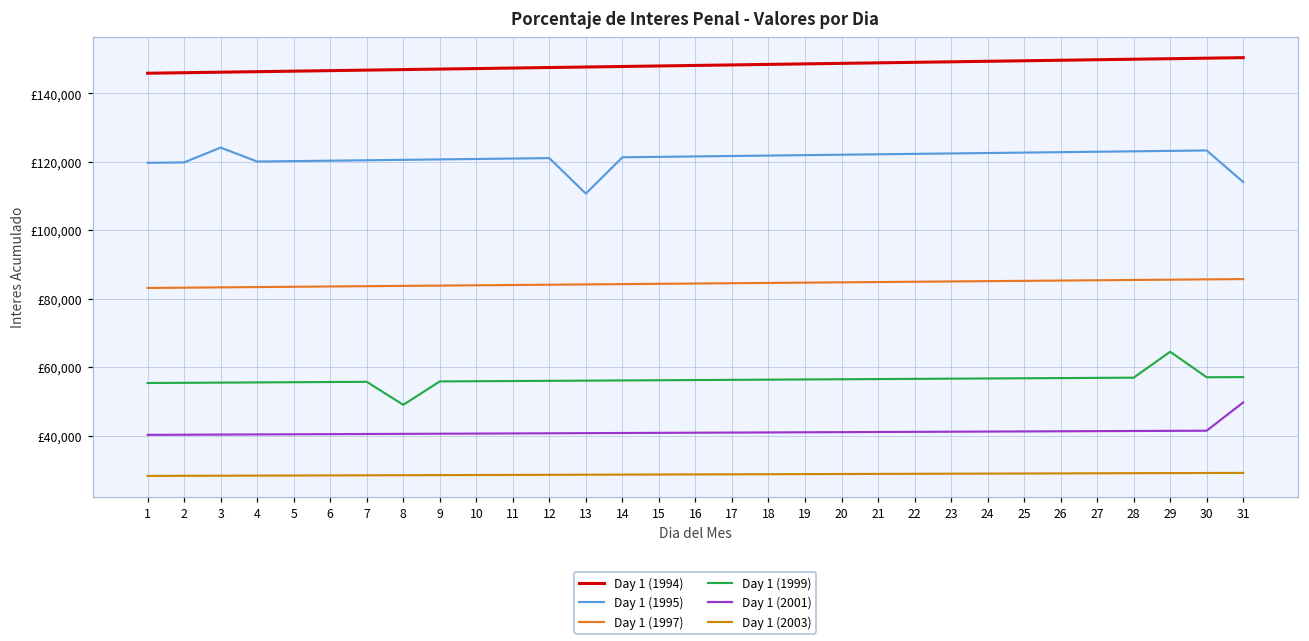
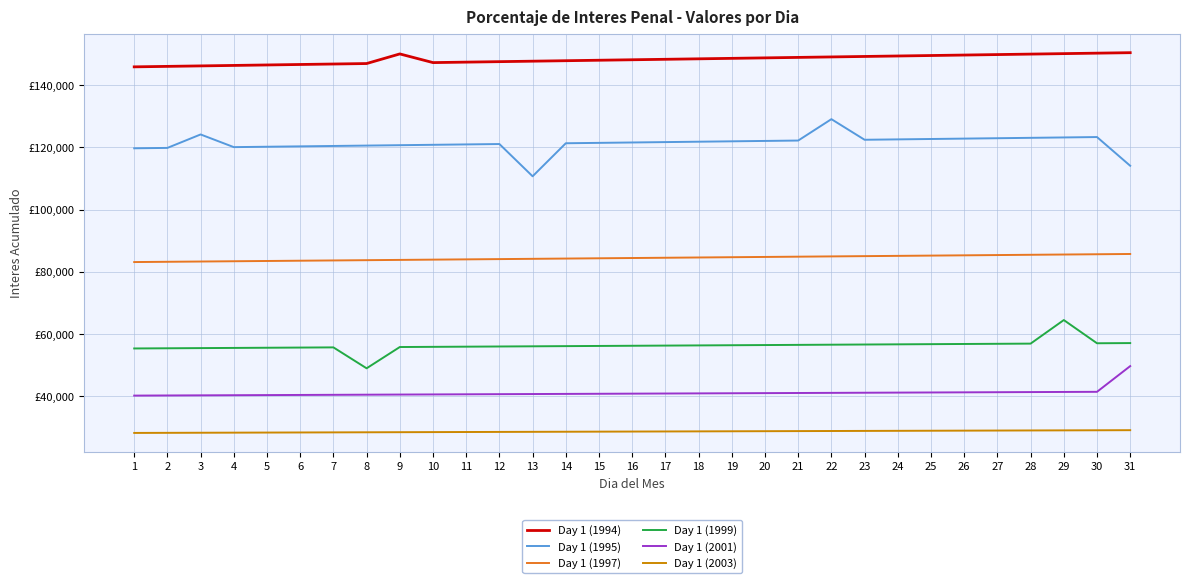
  {
    "Day 1 (1994)": {
      "1": "£146,000",
      "2": "£146,000",
      "3": "£146,000",
      "4": "£146,000",
      "5": "£147,000",
      "6": "£147,000",
      "7": "£147,000",
      "8": "£147,000",
-     "9": "£147,000",
+     "9": "£150,000",
      "10": "£147,000",
      "11": "£147,000",
      "12": "£148,000",
      "13": "£148,000",
      "14": "£148,000",
      "15": "£148,000",
      "16": "£148,000",
      "17": "£148,000",
      "18": "£148,000",
      "19": "£149,000",
      "20": "£149,000",
      "21": "£149,000",
      "22": "£149,000",
      "23": "£149,000",
      "24": "£149,000",
      "25": "£150,000",
      "26": "£150,000",
      "27": "£150,000",
      "28": "£150,000",
      "29": "£150,000",
      "30": "£150,000",
      "31": "£150,000"
    },
    "Day 1 (1995)": {
      "1": "£120,000",
      "2": "£120,000",
      "3": "£124,000",
      "4": "£120,000",
      "5": "£120,000",
      "6": "£120,000",
      "7": "£120,000",
      "8": "£121,000",
      "9": "£121,000",
      "10": "£121,000",
      "11": "£121,000",
      "12": "£121,000",
      "13": "£111,000",
      "14": "£121,000",
      "15": "£121,000",
      "16": "£122,000",
      "17": "£122,000",
      "18": "£122,000",
      "19": "£122,000",
      "20": "£122,000",
      "21": "£122,000",
-     "22": "£122,000",
+     "22": "£129,000",
      "23": "£122,000",
      "24": "£123,000",
      "25": "£123,000",
      "26": "£123,000",
      "27": "£123,000",
      "28": "£123,000",
      "29": "£123,000",
      "30": "£123,000",
      "31": "£114,000"
    },
    "Day 1 (1999)": {
      "1": "£55,000",
      "2": "£55,000",
      "3": "£55,000",
      "4": "£56,000",
      "5": "£56,000",
      "6": "£56,000",
      "7": "£56,000",
      "8": "£49,000",
      "9": "£56,000",
      "10": "£56,000",
      "11": "£56,000",
      "12": "£56,000",
      "13": "£56,000",
      "14": "£56,000",
      "15": "£56,000",
      "16": "£56,000",
      "17": "£56,000",
      "18": "£56,000",
      "19": "£56,000",
      "20": "£56,000",
      "21": "£57,000",
      "22": "£57,000",
      "23": "£57,000",
      "24": "£57,000",
      "25": "£57,000",
      "26": "£57,000",
      "27": "£57,000",
      "28": "£57,000",
      "29": "£65,000",
      "30": "£57,000",
      "31": "£57,000"
    },
    "Day 1 (2001)": {
      "1": "£40,000",
      "2": "£40,000",
      "3": "£40,000",
      "4": "£40,000",
      "5": "£40,000",
      "6": "£40,000",
      "7": "£40,000",
      "8": "£41,000",
      "9": "£41,000",
      "10": "£41,000",
      "11": "£41,000",
      "12": "£41,000",
      "13": "£41,000",
      "14": "£41,000",
      "15": "£41,000",
      "16": "£41,000",
      "17": "£41,000",
      "18": "£41,000",
      "19": "£41,000",
      "20": "£41,000",
      "21": "£41,000",
      "22": "£41,000",
      "23": "£41,000",
      "24": "£41,000",
      "25": "£41,000",
      "26": "£41,000",
      "27": "£41,000",
      "28": "£41,000",
      "29": "£41,000",
      "30": "£41,000",
      "31": "£50,000"
    }
  }
